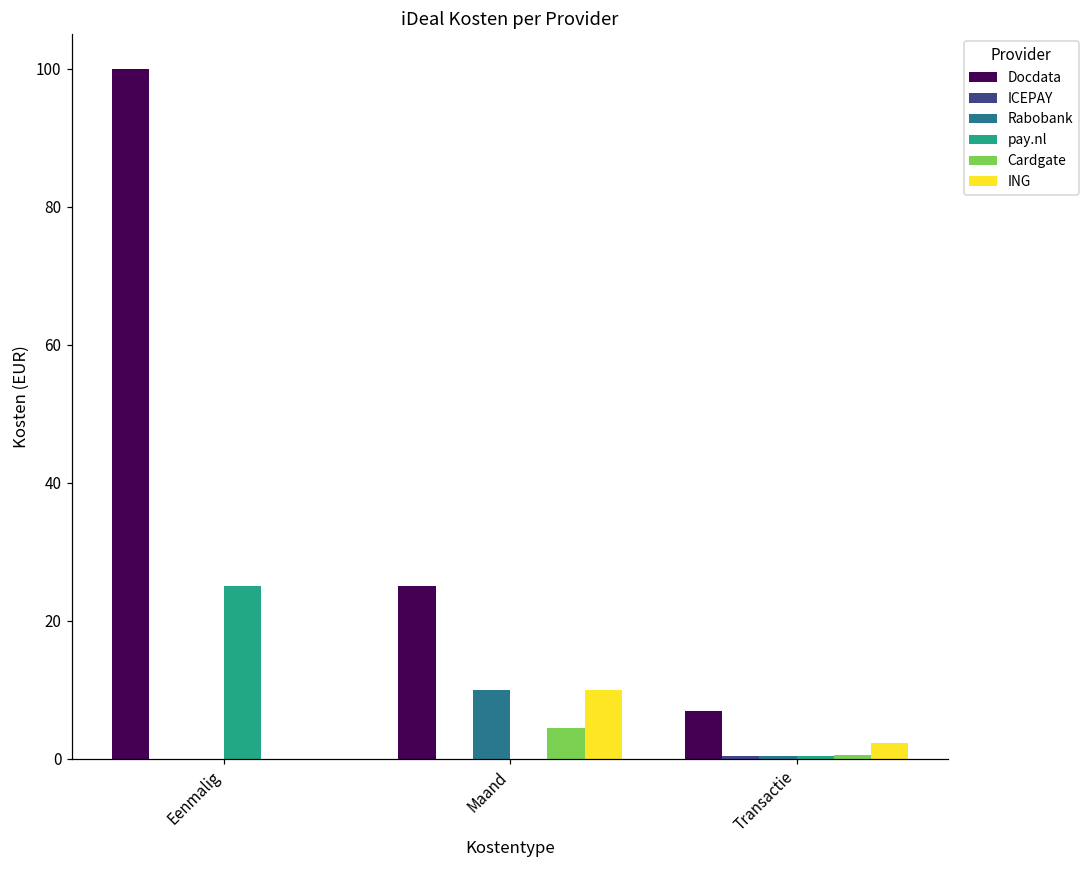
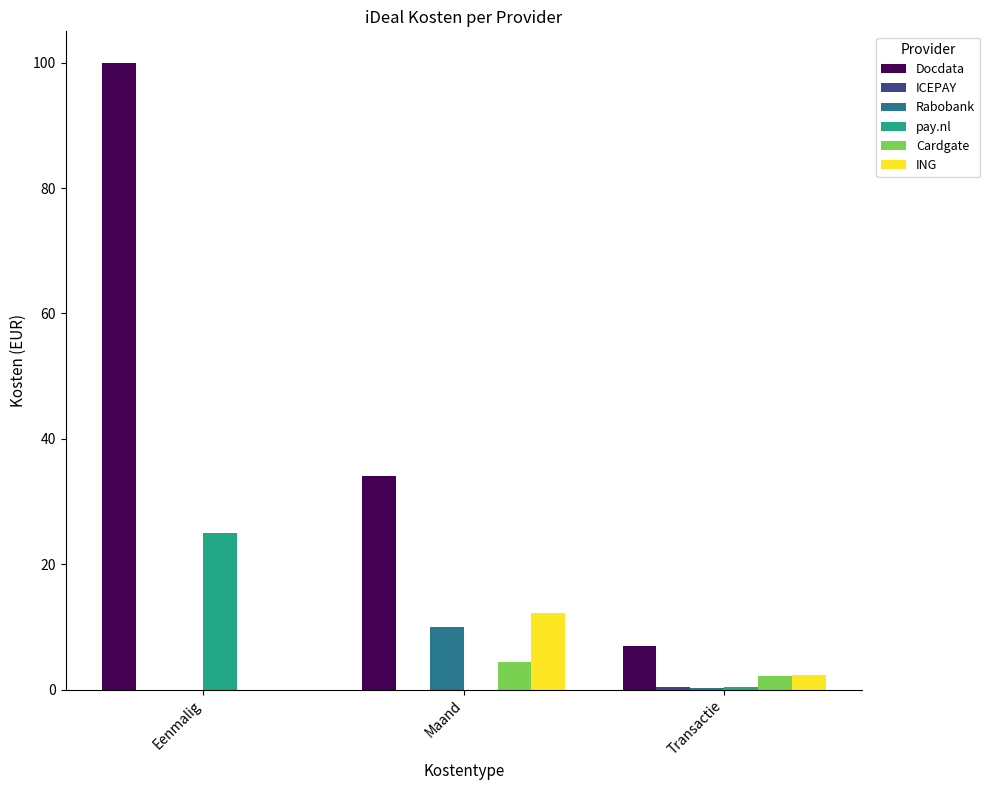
  {
    "Docdata": {
      "Eenmalig": 100,
-     "Maand": 25,
+     "Maand": 34,
      "Transactie": 7
    },
    "Cardgate": {
      "Eenmalig": 0,
      "Maand": 4,
-     "Transactie": 0
+     "Transactie": 2
    },
    "ING": {
      "Eenmalig": 0,
-     "Maand": 10,
+     "Maand": 12,
      "Transactie": 2
    }
  }
